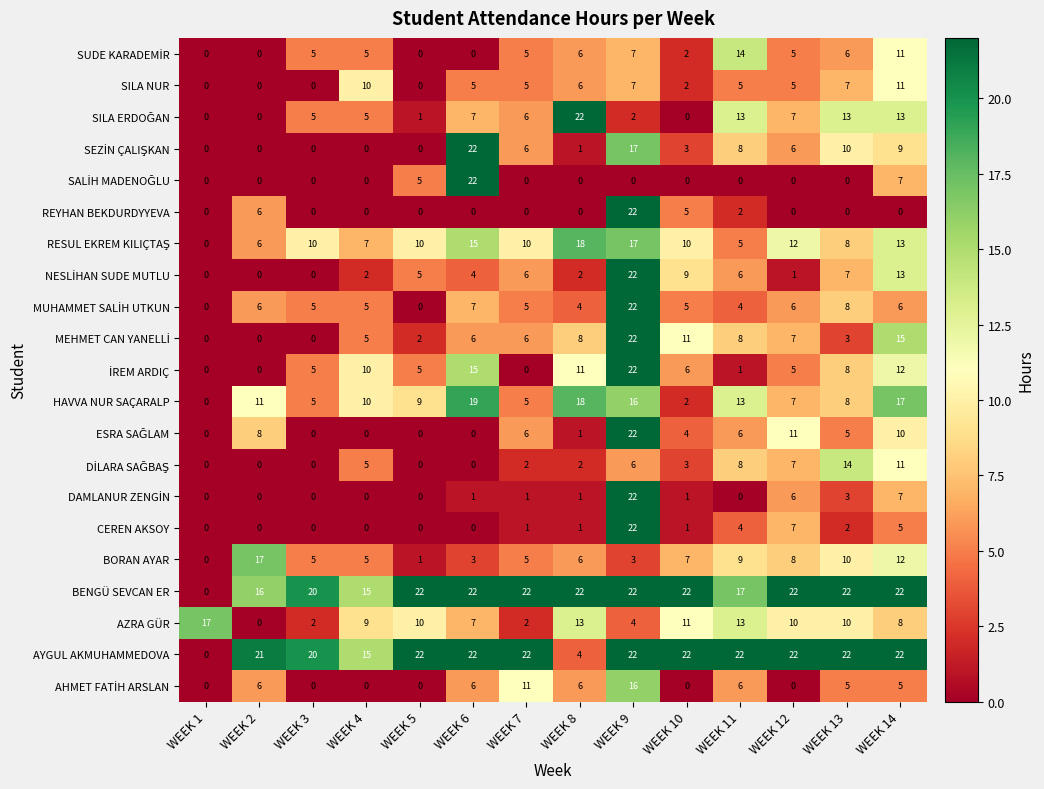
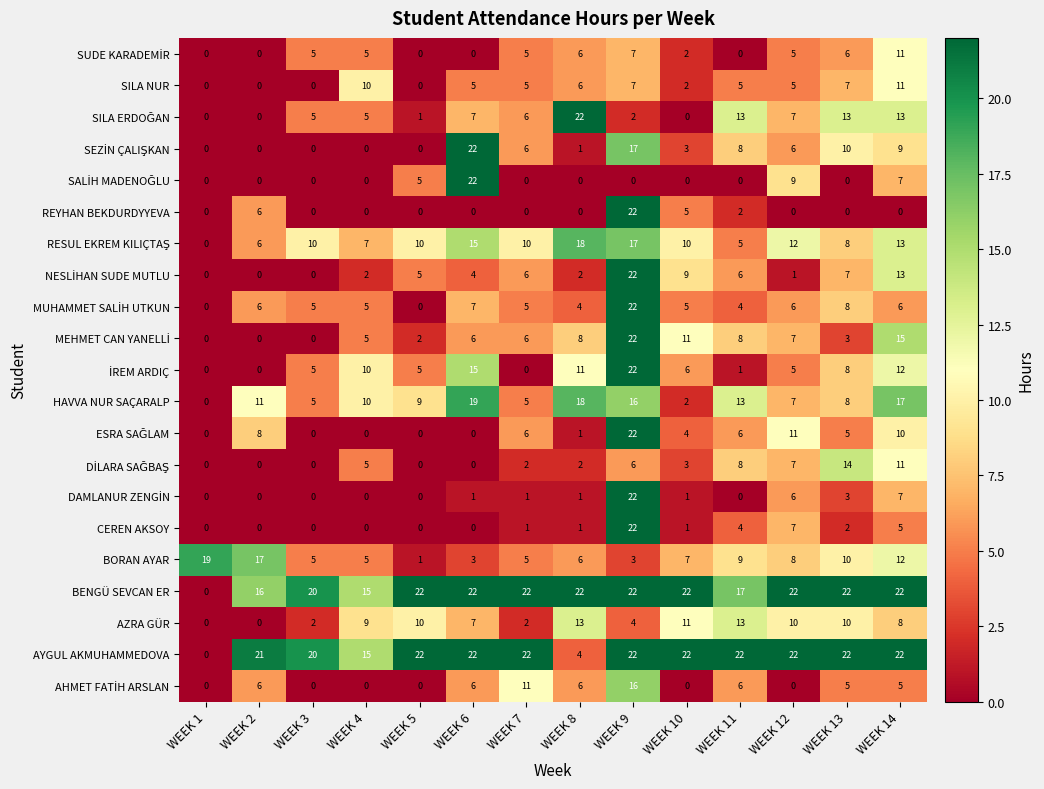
  {
    "SUDE KARADEMİR": {
      "WEEK 1": 0,
      "WEEK 2": 0,
      "WEEK 3": 5,
      "WEEK 4": 5,
      "WEEK 5": 0,
      "WEEK 6": 0,
      "WEEK 7": 5,
      "WEEK 8": 6,
      "WEEK 9": 7,
      "WEEK 10": 2,
-     "WEEK 11": 14,
+     "WEEK 11": 0,
      "WEEK 12": 5,
      "WEEK 13": 6,
      "WEEK 14": 11
    },
    "SALİH MADENOĞLU": {
      "WEEK 1": 0,
      "WEEK 2": 0,
      "WEEK 3": 0,
      "WEEK 4": 0,
      "WEEK 5": 5,
      "WEEK 6": 22,
      "WEEK 7": 0,
      "WEEK 8": 0,
      "WEEK 9": 0,
      "WEEK 10": 0,
      "WEEK 11": 0,
-     "WEEK 12": 0,
+     "WEEK 12": 9,
      "WEEK 13": 0,
      "WEEK 14": 7
    },
    "BORAN AYAR": {
-     "WEEK 1": 0,
+     "WEEK 1": 19,
      "WEEK 2": 17,
      "WEEK 3": 5,
      "WEEK 4": 5,
      "WEEK 5": 1,
      "WEEK 6": 3,
      "WEEK 7": 5,
      "WEEK 8": 6,
      "WEEK 9": 3,
      "WEEK 10": 7,
      "WEEK 11": 9,
      "WEEK 12": 8,
      "WEEK 13": 10,
      "WEEK 14": 12
    },
    "AZRA GÜR": {
-     "WEEK 1": 17,
+     "WEEK 1": 0,
      "WEEK 2": 0,
      "WEEK 3": 2,
      "WEEK 4": 9,
      "WEEK 5": 10,
      "WEEK 6": 7,
      "WEEK 7": 2,
      "WEEK 8": 13,
      "WEEK 9": 4,
      "WEEK 10": 11,
      "WEEK 11": 13,
      "WEEK 12": 10,
      "WEEK 13": 10,
      "WEEK 14": 8
    }
  }
